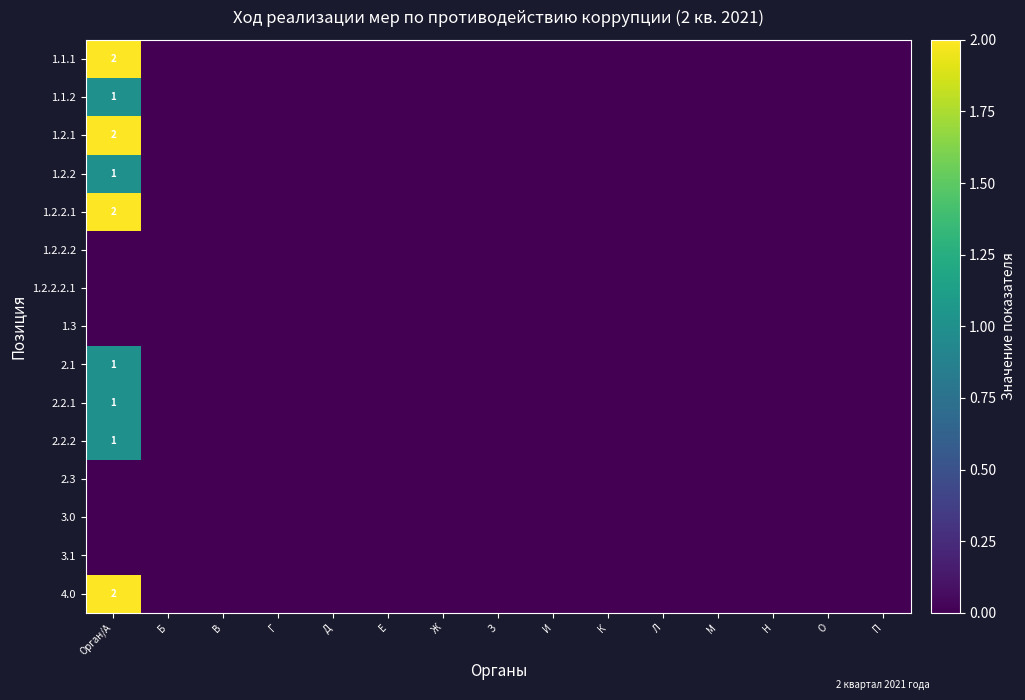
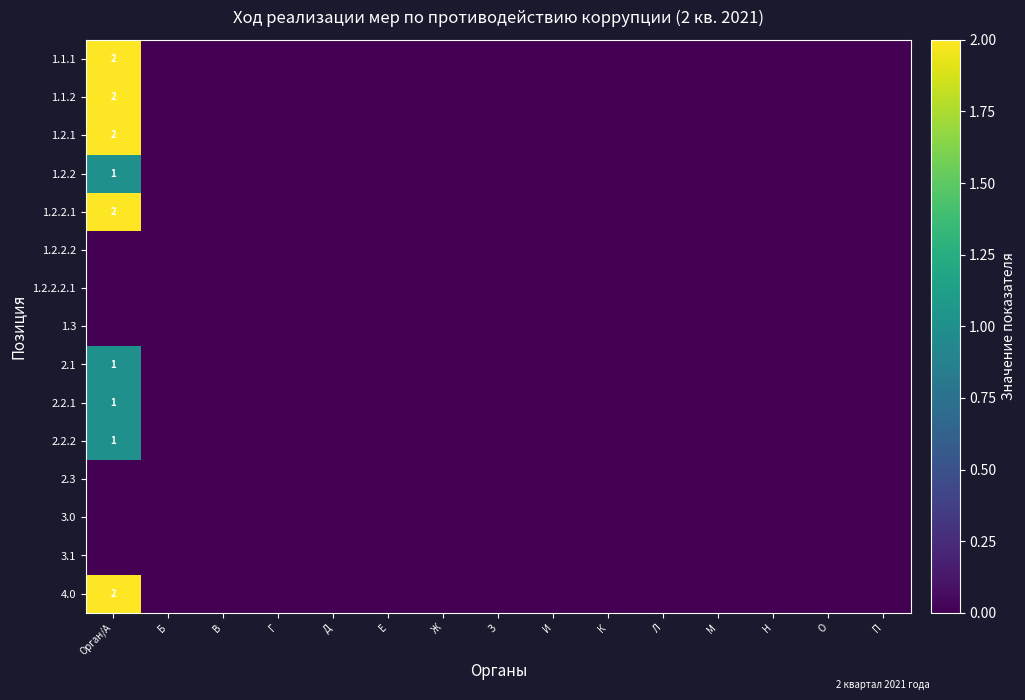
  {
    "1.1.1": {
      "Орган/А": 2
    },
    "1.1.2": {
-     "Орган/А": 1
+     "Орган/А": 2
    },
    "1.2.1": {
      "Орган/А": 2
    },
    "1.2.2": {
      "Орган/А": 1
    },
    "1.2.2.1": {
      "Орган/А": 2
    },
    "2.1": {
      "Орган/А": 1
    },
    "2.2.1": {
      "Орган/А": 1
    },
    "2.2.2": {
      "Орган/А": 1
    },
    "4.0": {
      "Орган/А": 2
    }
  }
